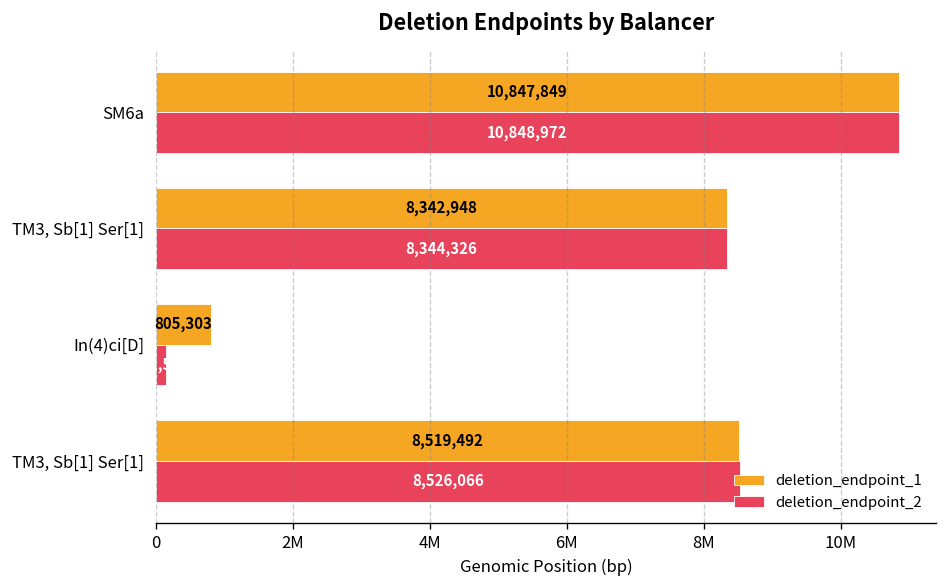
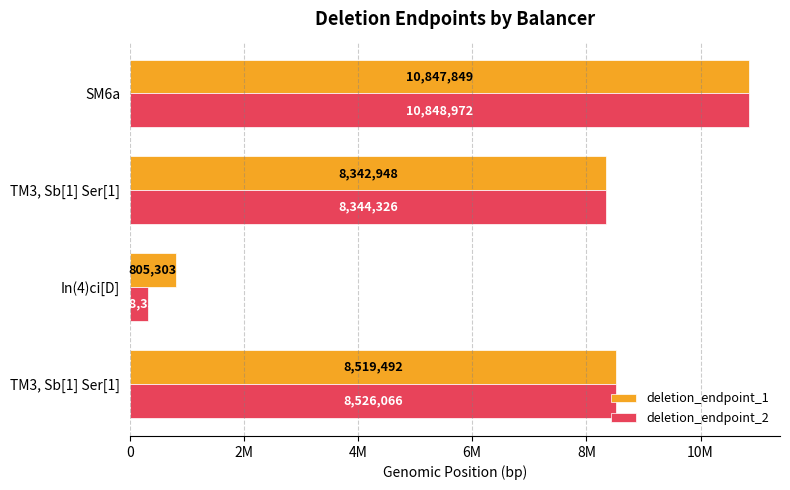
  {
    "deletion_endpoint_1": {
      "SM6a": "10,847,849",
      "In(4)ci[D]": "805,303"
    },
    "deletion_endpoint_2": {
-     "In(4)ci[D]": "200000"
+     "In(4)ci[D]": "300000"
    }
  }
